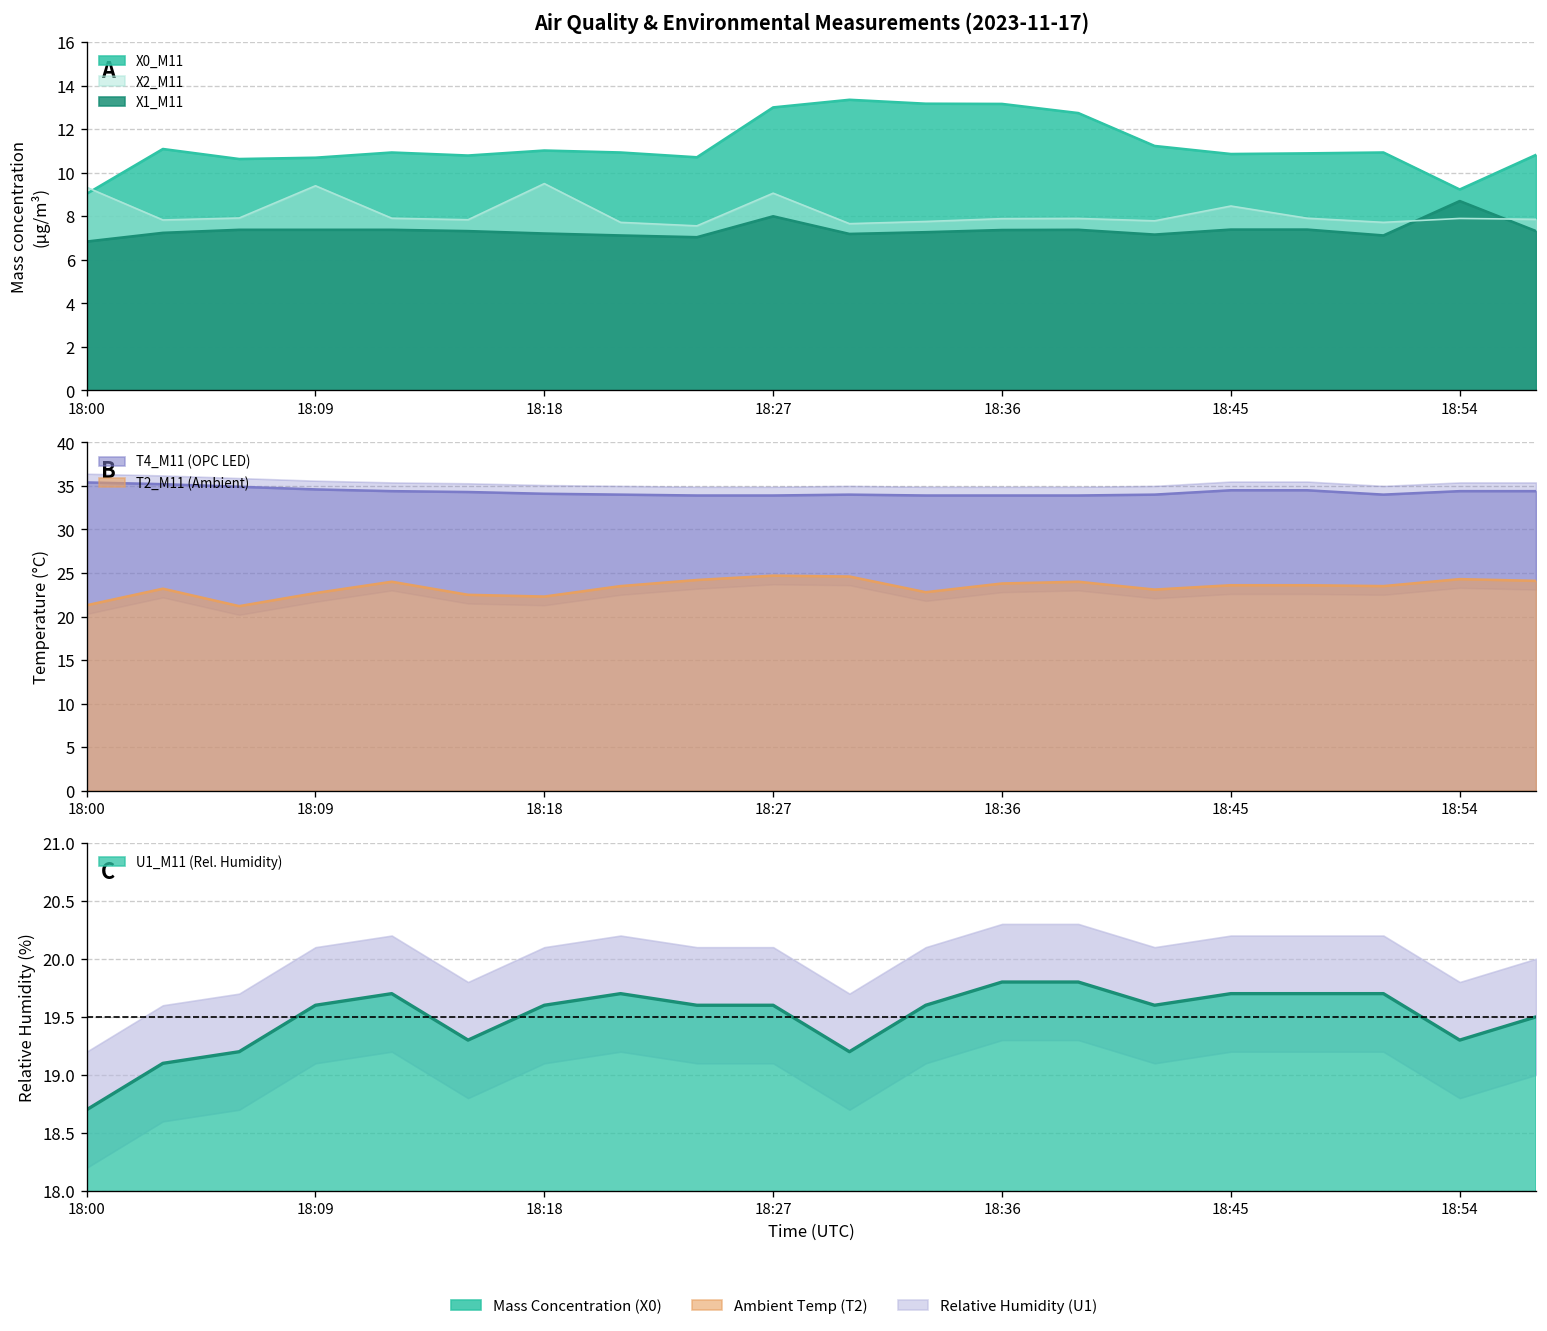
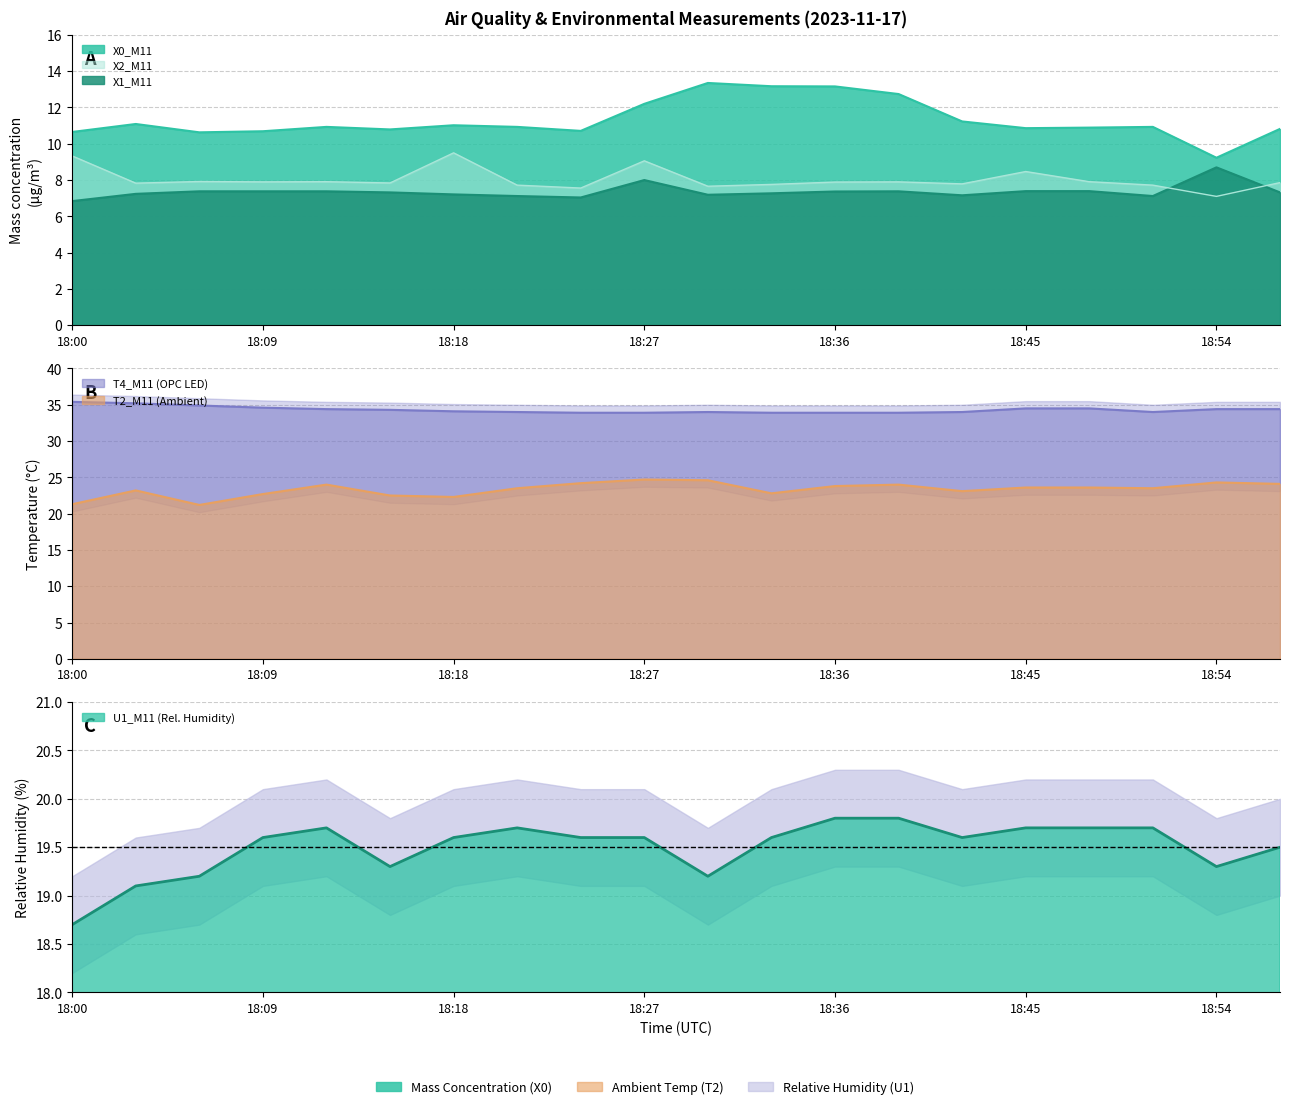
  {
    "Air Quality & Environmental Measurements (2023-11-17)": {
      "X0_M11": {
-       "18:00": 9.0,
+       "18:00": 10.7,
        "18:09": 10.7,
        "18:18": 11.0,
-       "18:27": 13.0,
+       "18:27": 12.2,
        "18:36": 13.2,
        "18:45": 10.9,
        "18:54": 9.2
      },
      "X2_M11": {
        "18:00": 9.3,
-       "18:09": 9.4,
+       "18:09": 7.9,
        "18:18": 9.5,
        "18:27": 9.1,
        "18:36": 7.9,
        "18:45": 8.5,
-       "18:54": 7.9
+       "18:54": 7.1
      },
      "X1_M11": {
        "18:00": 6.8,
        "18:09": 7.4,
        "18:18": 7.2,
        "18:27": 8.0,
        "18:36": 7.4,
        "18:45": 7.4,
        "18:54": 8.7
      }
    }
  }
